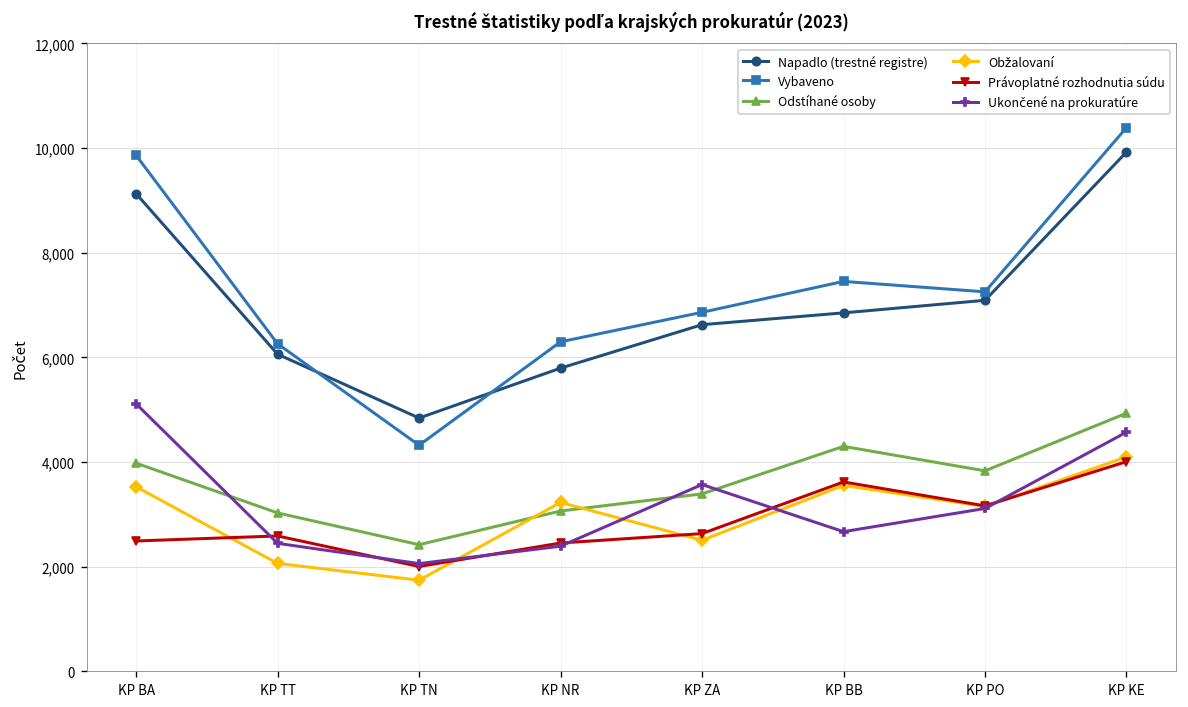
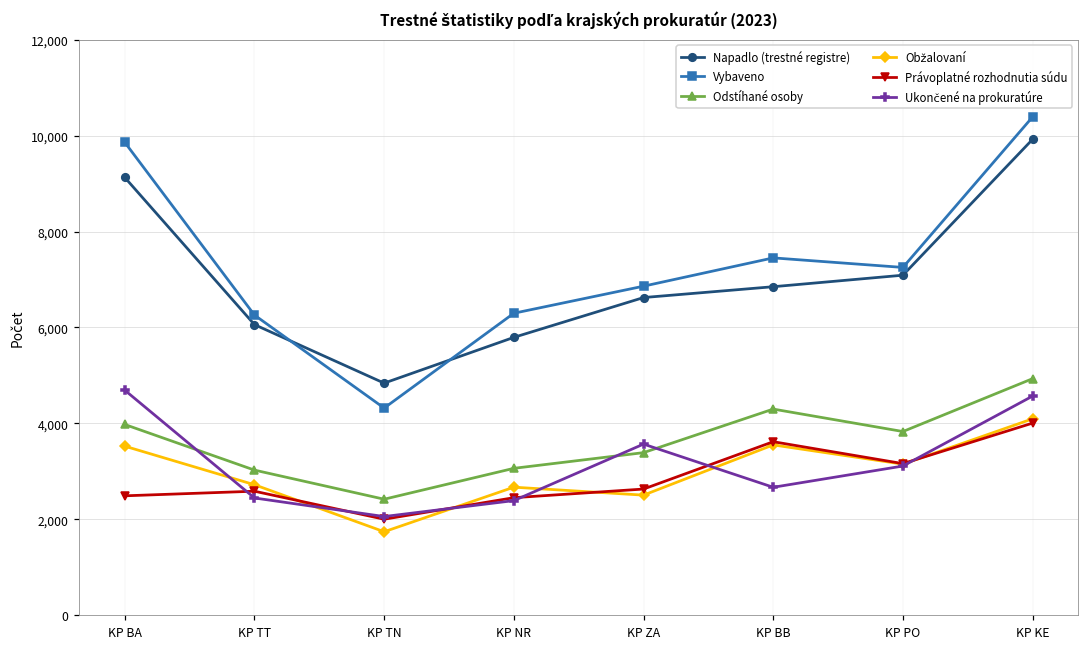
  {
    "Napadlo (trestné registre)": {
      "KP BA": "9,100",
      "KP TT": "6,100",
      "KP TN": "4,800",
      "KP NR": "5,800",
      "KP ZA": "6,600",
      "KP BB": "6,900",
      "KP PO": "7,100",
      "KP KE": "9,900"
    },
    "Vybaveno": {
      "KP BA": "9,900",
      "KP TT": "6,300",
      "KP TN": "4,300",
      "KP NR": "6,300",
      "KP ZA": "6,900",
      "KP BB": "7,500",
      "KP PO": "7,300",
      "KP KE": "10,400"
    },
    "Odstíhané osoby": {
      "KP BA": "4,000",
      "KP TT": "3,000",
      "KP TN": "2,400",
      "KP NR": "3,100",
      "KP ZA": "3,400",
      "KP BB": "4,300",
      "KP PO": "3,800",
      "KP KE": "4,900"
    },
    "Obžalovaní": {
      "KP BA": "3,500",
-     "KP TT": "2,100",
+     "KP TT": "2,700",
      "KP TN": "1,700",
-     "KP NR": "3,200",
+     "KP NR": "2,700",
      "KP ZA": "2,500",
      "KP BB": "3,600",
      "KP KE": "4,100"
    },
    "Právoplatné rozhodnutia súdu": {
      "KP BA": "2,500",
      "KP TT": "2,600",
      "KP NR": "2,500",
      "KP ZA": "2,600",
      "KP BB": "3,600",
      "KP KE": "4,000"
    },
    "Ukončené na prokuratúre": {
-     "KP BA": "5,100",
+     "KP BA": "4,700",
      "KP TT": "2,400",
      "KP NR": "2,400",
      "KP ZA": "3,600",
      "KP BB": "2,700",
      "KP KE": "4,600"
    }
  }
